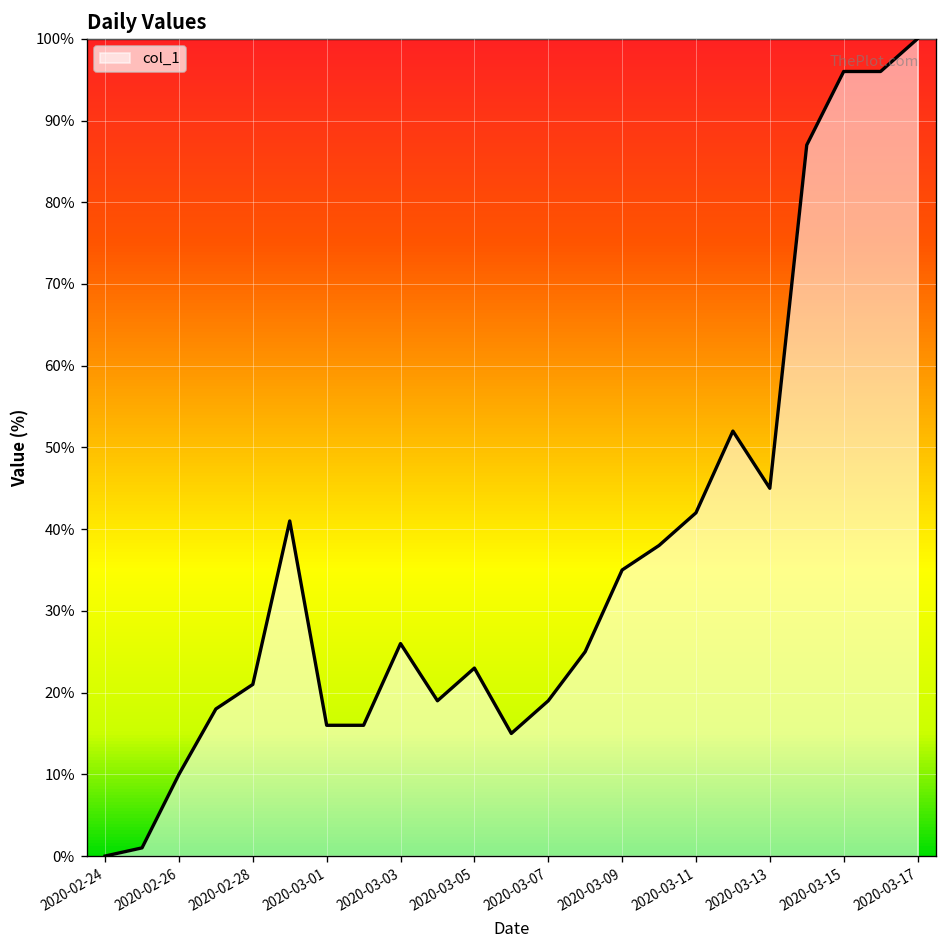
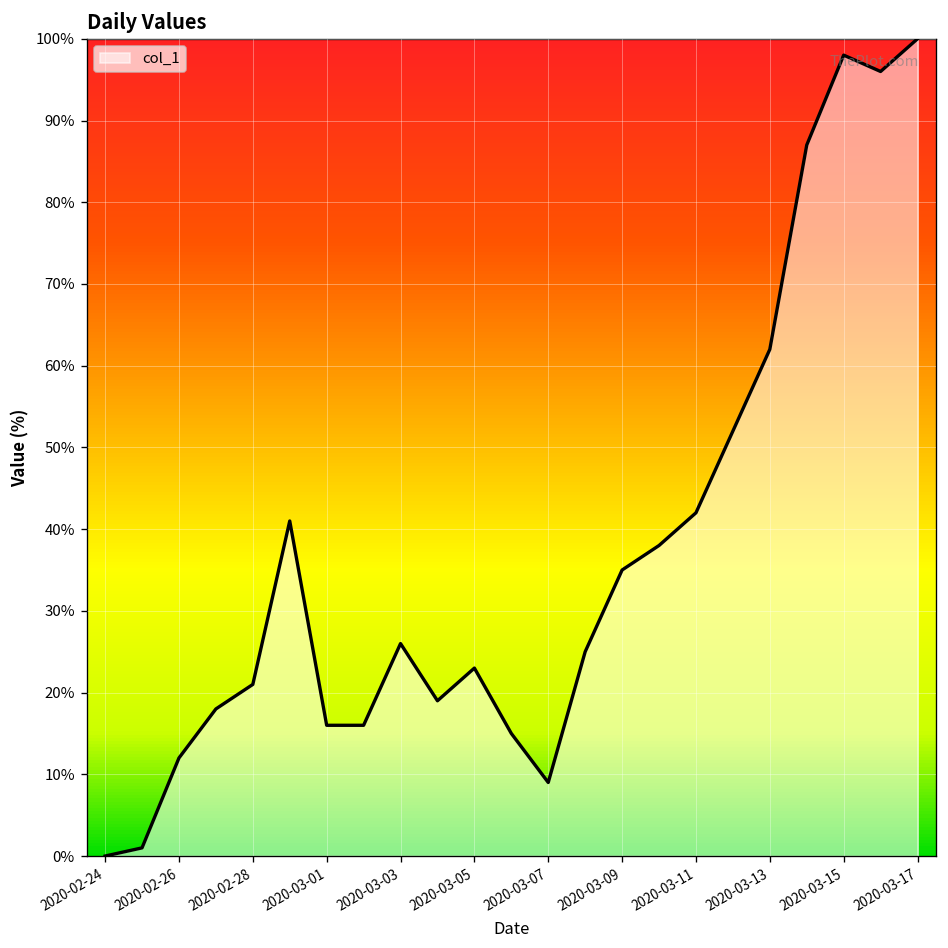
  {
    "2020-02-24": "0%",
-   "2020-02-26": "10%",
+   "2020-02-26": "12%",
    "2020-02-28": "21%",
    "2020-03-01": "16%",
    "2020-03-03": "26%",
    "2020-03-05": "23%",
-   "2020-03-07": "19%",
+   "2020-03-07": "9%",
    "2020-03-09": "35%",
    "2020-03-11": "42%",
-   "2020-03-13": "45%",
-   "2020-03-15": "96%",
+   "2020-03-13": "62%",
+   "2020-03-15": "98%",
    "2020-03-17": "100%"
  }
